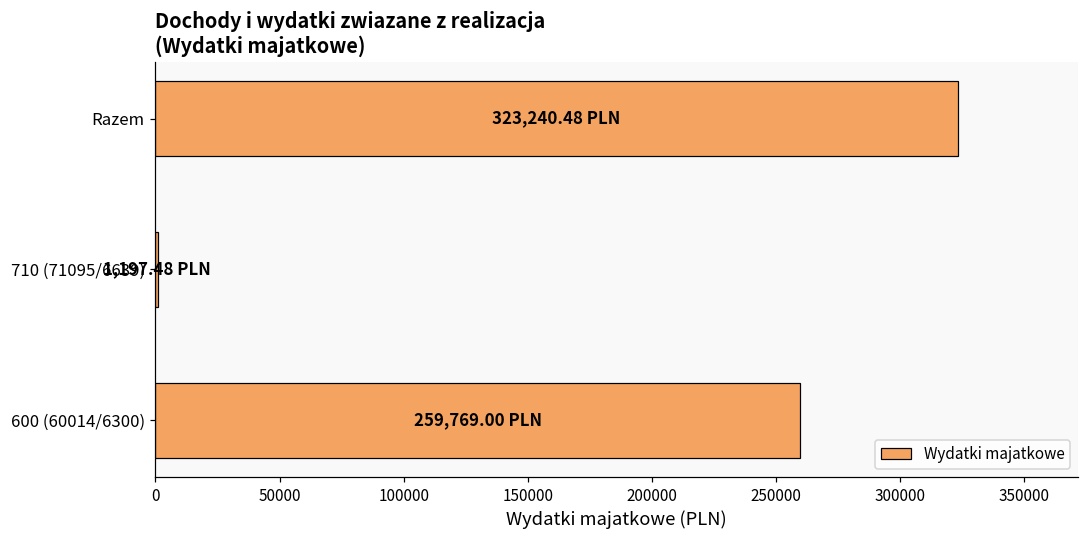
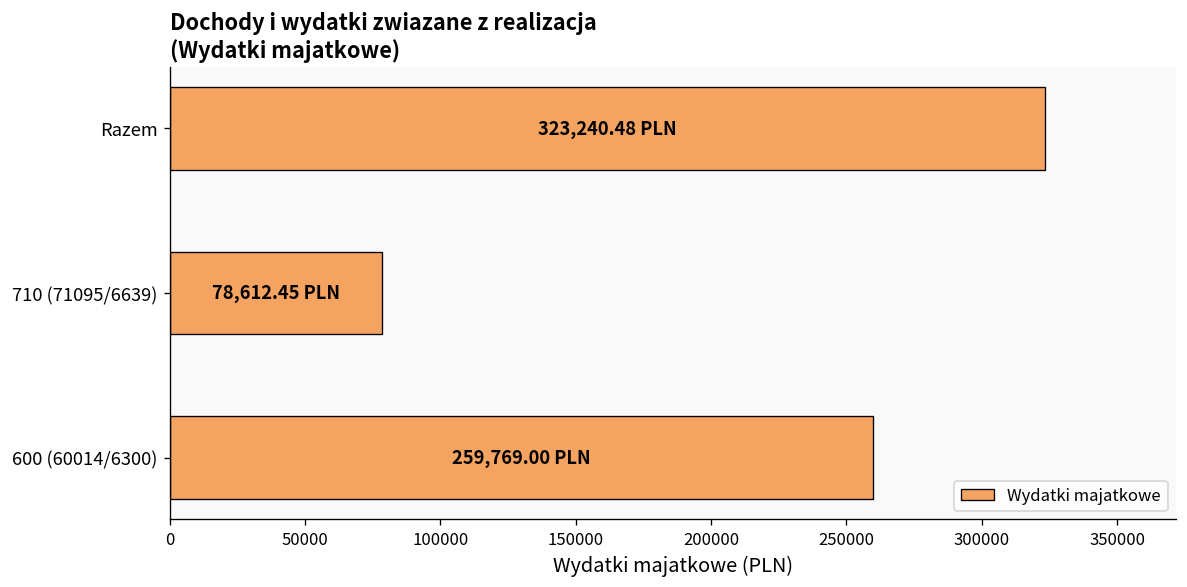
  {
    "Razem": "323,240.48",
-   "710 (71095/6639)": "1,197.48",
+   "710 (71095/6639)": "78,612.45",
    "600 (60014/6300)": "259,769.00"
  }
